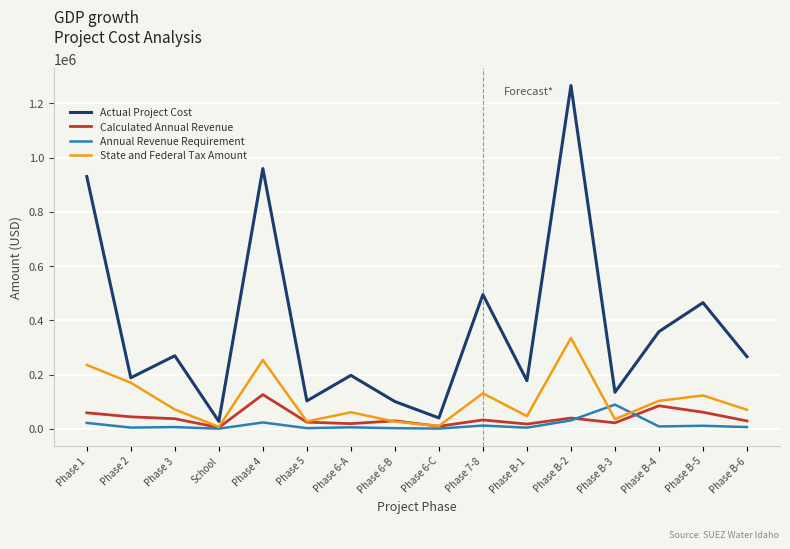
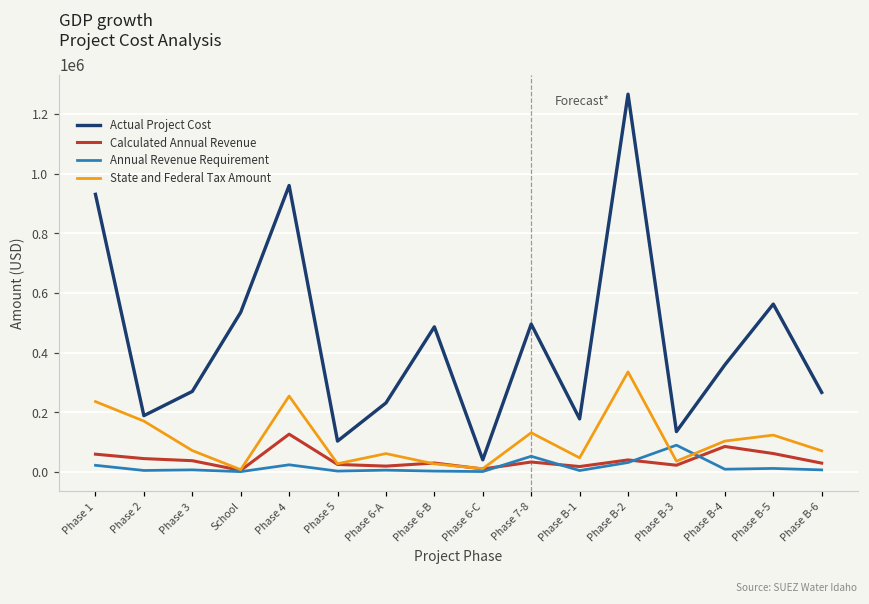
  {
    "Actual Project Cost": {
      "Phase 1": 930000,
      "Phase 2": 190000,
      "Phase 3": 270000,
-     "School": 30000,
+     "School": 530000,
      "Phase 4": 960000,
      "Phase 5": 100000,
-     "Phase 6-A": 200000,
-     "Phase 6-B": 100000,
+     "Phase 6-A": 230000,
+     "Phase 6-B": 490000,
      "Phase 6-C": 40000,
      "Phase 7-8": 500000,
      "Phase B-1": 180000,
      "Phase B-2": 1270000,
      "Phase B-3": 140000,
      "Phase B-4": 360000,
-     "Phase B-5": 470000,
+     "Phase B-5": 560000,
      "Phase B-6": 270000
    },
    "Calculated Annual Revenue": {
      "Phase 1": 60000,
      "Phase 2": 40000,
      "Phase 3": 40000,
      "Phase 4": 130000,
      "Phase 6-A": 20000,
      "Phase 7-8": 30000,
      "Phase B-1": 20000,
      "Phase B-3": 20000,
      "Phase B-4": 90000,
      "Phase B-5": 60000,
      "Phase B-6": 30000
    },
    "Annual Revenue Requirement": {
      "Phase 1": 20000,
      "Phase 2": 0,
      "Phase 3": 10000,
      "Phase 4": 20000,
      "Phase 5": 0,
      "Phase 6-A": 10000,
      "Phase 6-B": 0,
-     "Phase 7-8": 10000,
+     "Phase 7-8": 50000,
      "Phase B-1": 0,
      "Phase B-3": 90000,
      "Phase B-4": 10000,
      "Phase B-5": 10000,
      "Phase B-6": 10000
    },
    "State and Federal Tax Amount": {
      "Phase 1": 240000,
      "Phase 2": 170000,
      "Phase 3": 70000,
      "Phase 4": 250000,
      "Phase 6-A": 60000,
      "Phase 7-8": 130000,
      "Phase B-1": 50000,
      "Phase B-2": 340000,
      "Phase B-3": 40000,
      "Phase B-4": 100000,
      "Phase B-5": 120000,
      "Phase B-6": 70000
    }
  }
